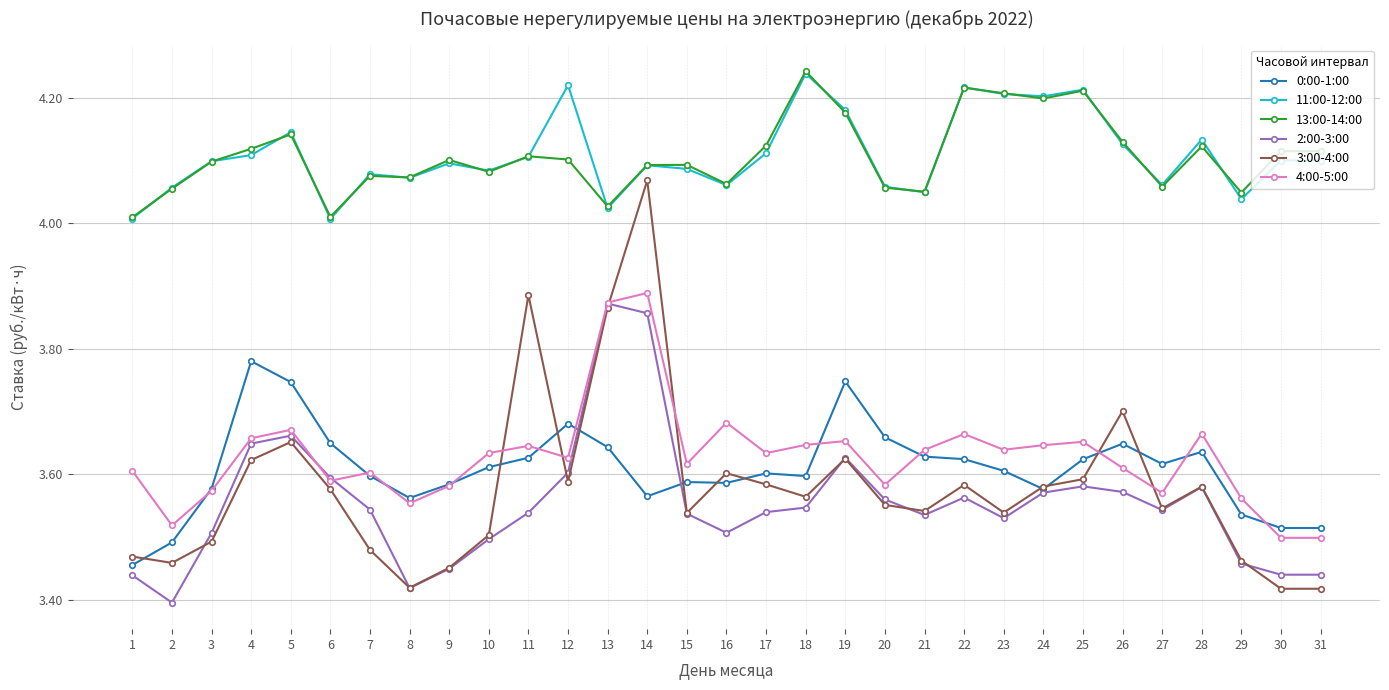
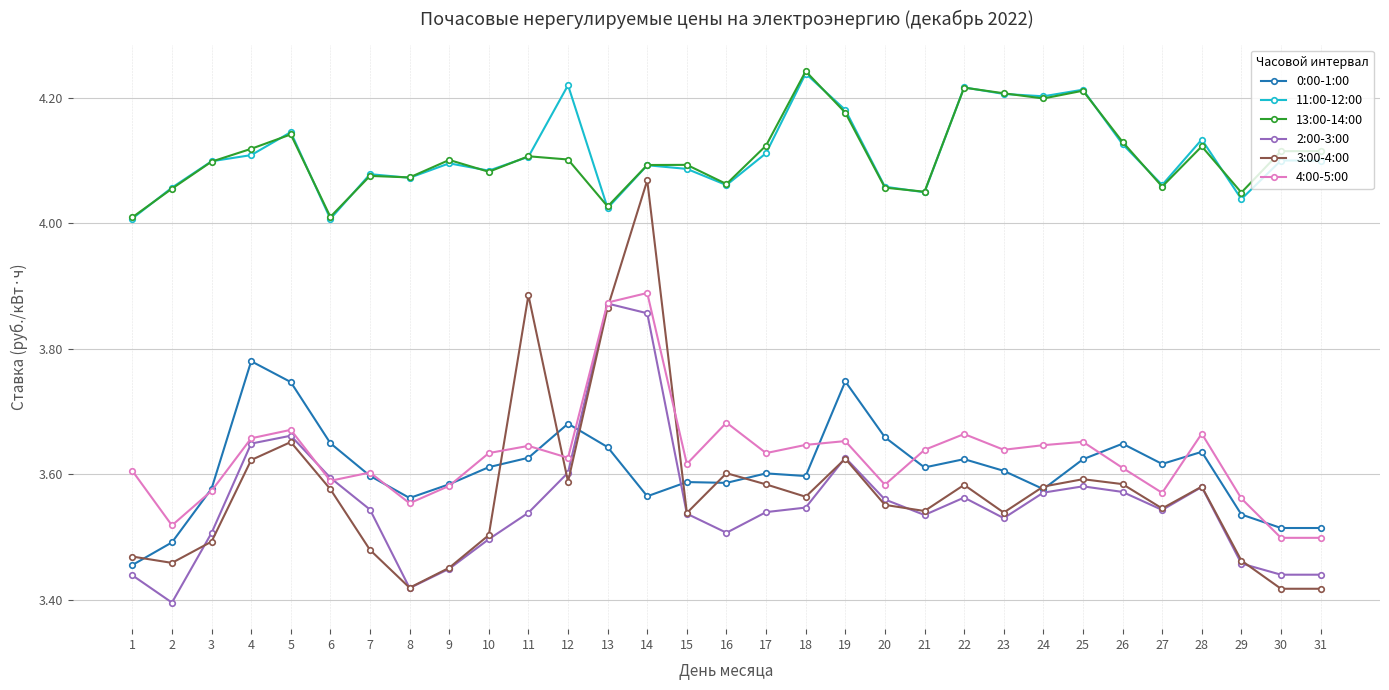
  {
    "0:00-1:00": {
      "1": 3.46,
      "2": 3.49,
      "4": 3.78,
      "5": 3.75,
      "6": 3.65,
      "7": 3.60,
      "8": 3.56,
      "10": 3.61,
      "11": 3.63,
      "12": 3.68,
      "13": 3.64,
      "14": 3.57,
      "15": 3.59,
      "16": 3.59,
      "17": 3.60,
      "18": 3.60,
      "19": 3.75,
      "20": 3.66,
-     "21": 3.63,
+     "21": 3.61,
      "22": 3.62,
      "23": 3.61,
      "25": 3.62,
      "26": 3.65,
      "27": 3.62,
      "28": 3.64,
      "29": 3.54,
      "30": 3.51,
      "31": 3.51
    },
    "11:00-12:00": {
      "4": 4.11,
      "9": 4.10,
      "12": 4.22,
      "15": 4.09,
      "17": 4.11,
      "19": 4.18,
      "28": 4.13,
      "29": 4.04
    },
    "13:00-14:00": {
      "4": 4.12,
      "9": 4.10,
      "12": 4.10,
      "15": 4.09,
      "17": 4.12,
      "19": 4.18,
      "28": 4.12,
      "29": 4.05
    },
    "2:00-3:00": {
      "1": 3.44,
      "2": 3.40,
      "3": 3.51,
      "4": 3.65,
      "5": 3.66,
      "6": 3.59,
      "7": 3.54,
      "10": 3.50,
      "11": 3.54,
      "12": 3.60,
      "14": 3.86,
      "16": 3.51,
      "17": 3.54,
      "18": 3.55,
      "20": 3.56,
      "21": 3.54,
      "22": 3.56,
      "23": 3.53,
      "24": 3.57,
      "25": 3.58,
      "26": 3.57,
      "29": 3.46,
      "30": 3.44,
      "31": 3.44
    },
    "3:00-4:00": {
      "1": 3.47,
      "2": 3.46,
      "3": 3.49,
      "4": 3.62,
      "5": 3.65,
      "6": 3.58,
      "7": 3.48,
      "10": 3.50,
      "11": 3.89,
      "12": 3.59,
      "13": 3.87,
      "14": 4.07,
      "16": 3.60,
      "17": 3.58,
      "18": 3.56,
      "20": 3.55,
      "21": 3.54,
      "22": 3.58,
      "23": 3.54,
      "25": 3.59,
-     "26": 3.70,
+     "26": 3.58,
      "29": 3.46,
      "30": 3.42,
      "31": 3.42
    },
    "4:00-5:00": {
      "1": 3.61,
      "2": 3.52,
      "4": 3.66,
      "5": 3.67,
      "6": 3.59,
      "7": 3.60,
      "8": 3.55,
      "10": 3.63,
      "11": 3.65,
      "12": 3.63,
      "14": 3.89,
      "15": 3.62,
      "16": 3.68,
      "17": 3.63,
      "18": 3.65,
      "19": 3.65,
      "20": 3.58,
      "21": 3.64,
      "22": 3.66,
      "23": 3.64,
      "24": 3.65,
      "25": 3.65,
      "26": 3.61,
      "27": 3.57,
      "28": 3.66,
      "29": 3.56,
      "30": 3.50,
      "31": 3.50
    }
  }
